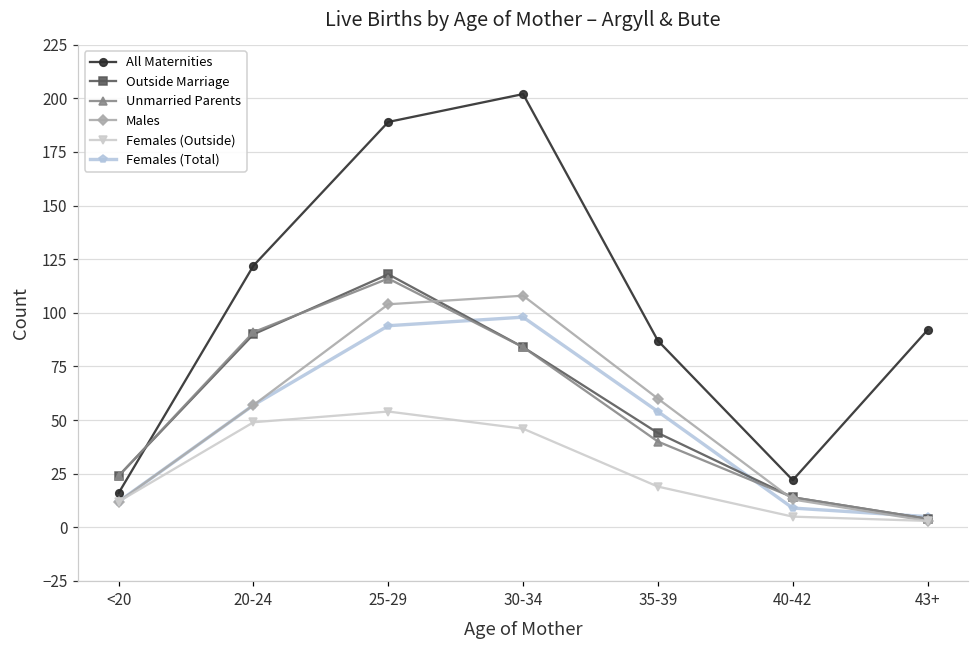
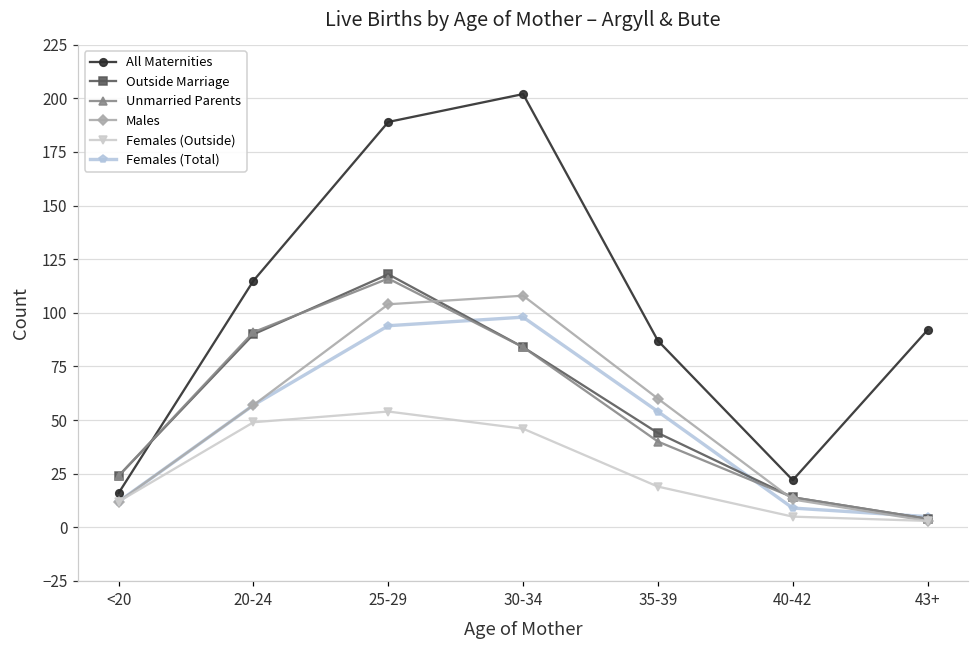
  {
    "All Maternities": {
      "<20": 16,
-     "20-24": 122,
+     "20-24": 115,
      "25-29": 189,
      "30-34": 202,
      "35-39": 87,
      "40-42": 22,
      "43+": 92
    },
    "Outside Marriage": {
      "25-29": 118,
      "35-39": 44
    }
  }
